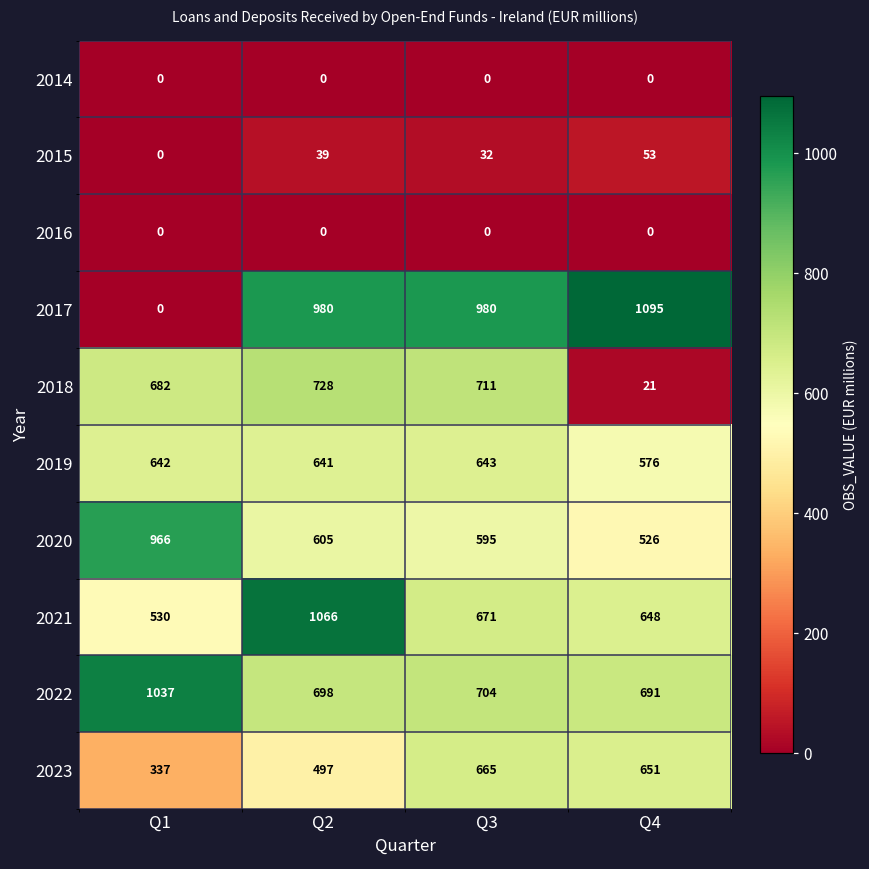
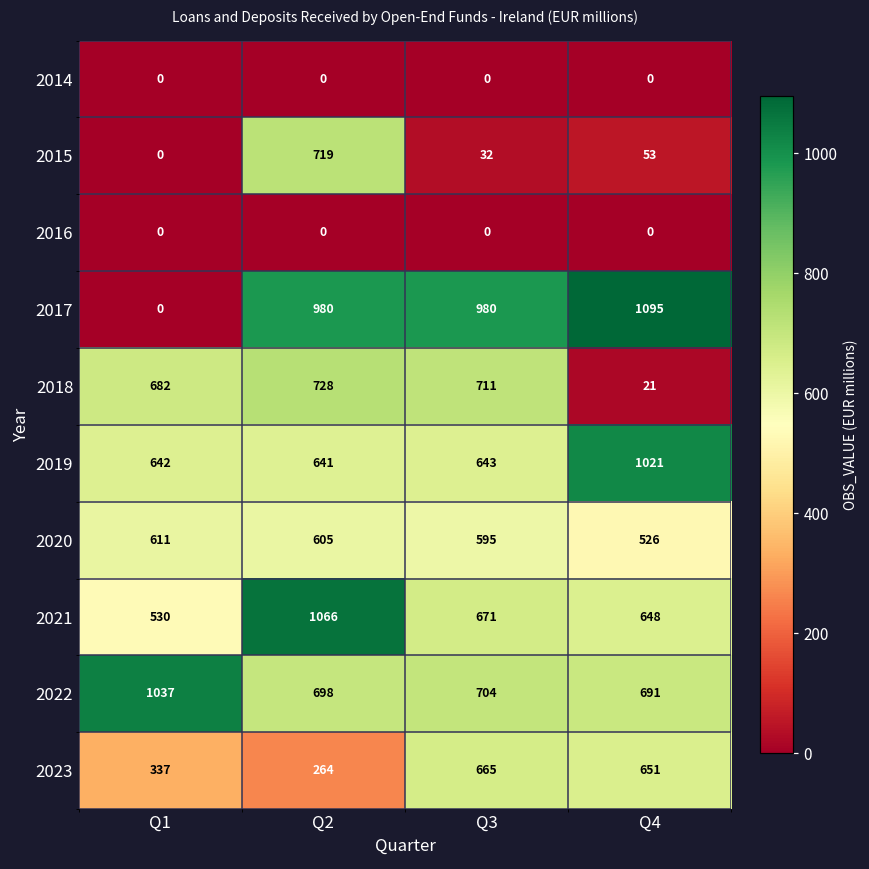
  {
    "2014": {
      "Q1": 0,
      "Q2": 0,
      "Q3": 0,
      "Q4": 0
    },
    "2015": {
      "Q1": 0,
-     "Q2": 39,
+     "Q2": 719,
      "Q3": 32,
      "Q4": 53
    },
    "2016": {
      "Q1": 0,
      "Q2": 0,
      "Q3": 0,
      "Q4": 0
    },
    "2017": {
      "Q1": 0,
      "Q2": 980,
      "Q3": 980,
      "Q4": 1095
    },
    "2018": {
      "Q1": 682,
      "Q2": 728,
      "Q3": 711,
      "Q4": 21
    },
    "2019": {
      "Q1": 642,
      "Q2": 641,
      "Q3": 643,
-     "Q4": 576
+     "Q4": 1021
    },
    "2020": {
-     "Q1": 966,
+     "Q1": 611,
      "Q2": 605,
      "Q3": 595,
      "Q4": 526
    },
    "2021": {
      "Q1": 530,
      "Q2": 1066,
      "Q3": 671,
      "Q4": 648
    },
    "2022": {
      "Q1": 1037,
      "Q2": 698,
      "Q3": 704,
      "Q4": 691
    },
    "2023": {
      "Q1": 337,
-     "Q2": 497,
+     "Q2": 264,
      "Q3": 665,
      "Q4": 651
    }
  }
